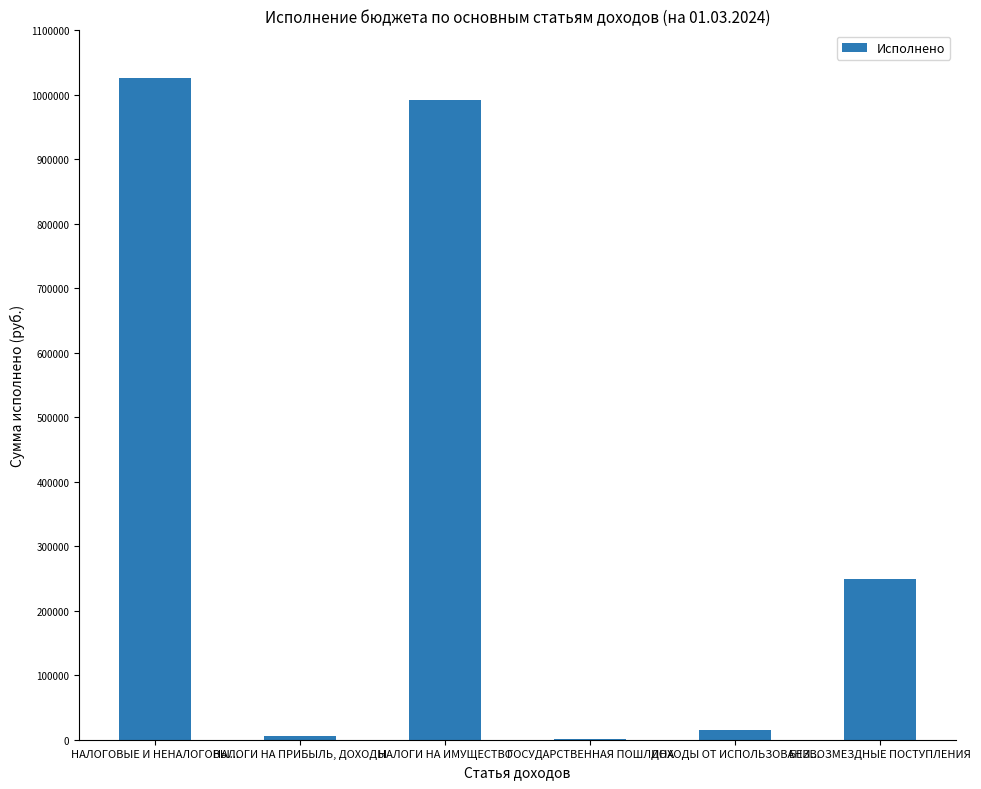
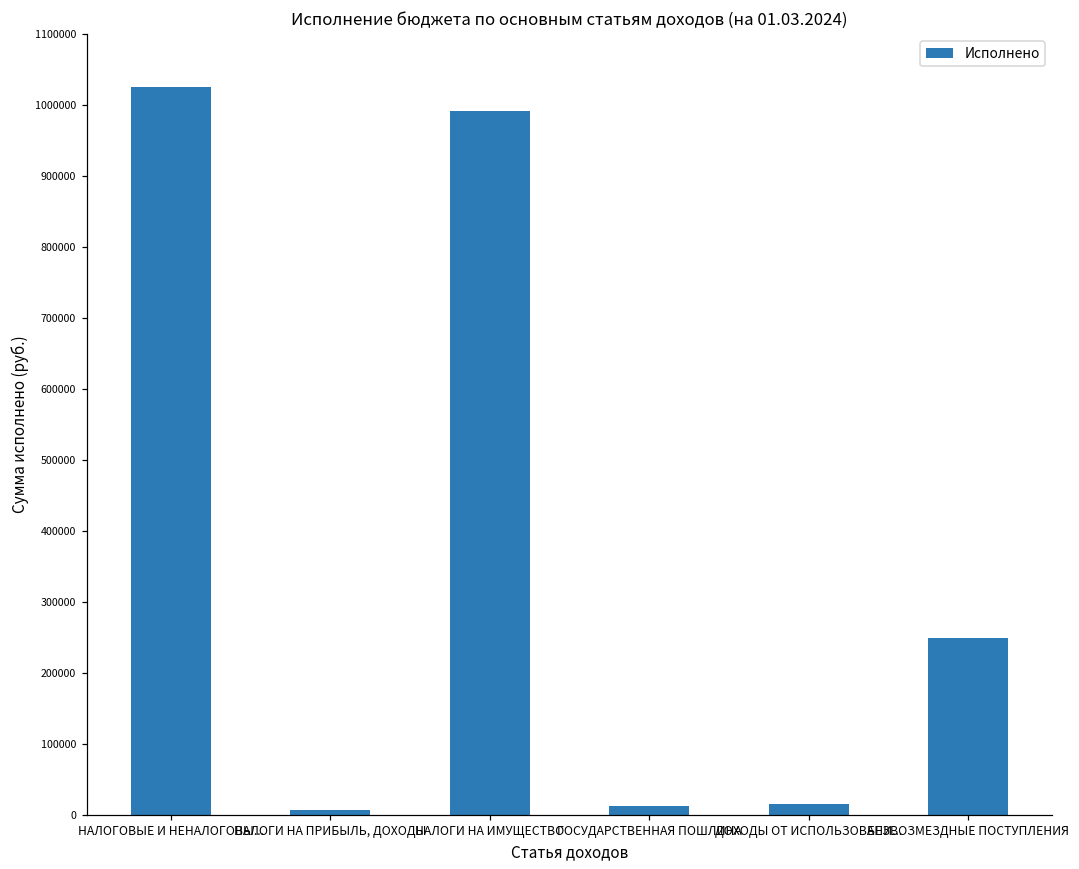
  {
    "НАЛОГИ НА ПРИБЫЛЬ, ДОХОДЫ": 10000,
    "НАЛОГИ НА ИМУЩЕСТВО": 990000,
-   "ГОСУДАРСТВЕННАЯ ПОШЛИНА": 0
+   "ГОСУДАРСТВЕННАЯ ПОШЛИНА": 10000
  }
